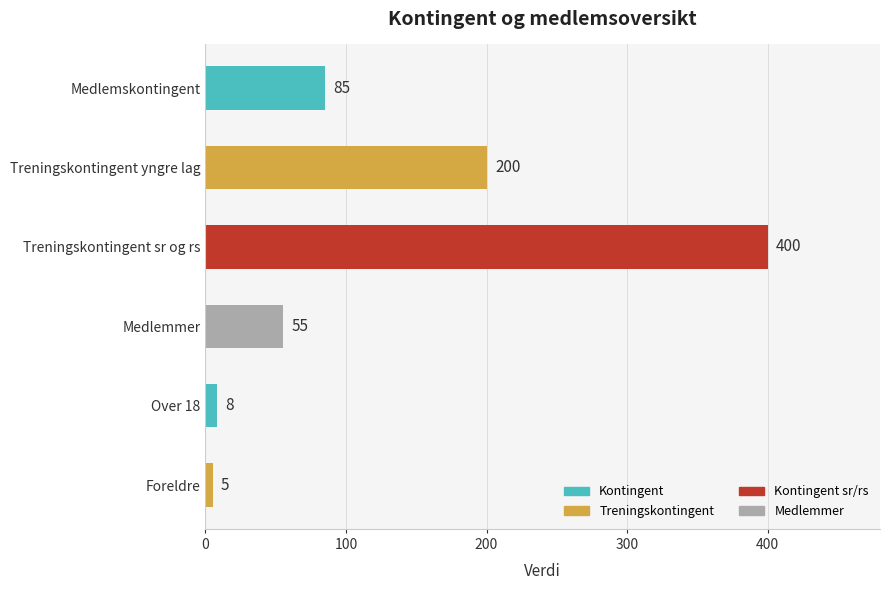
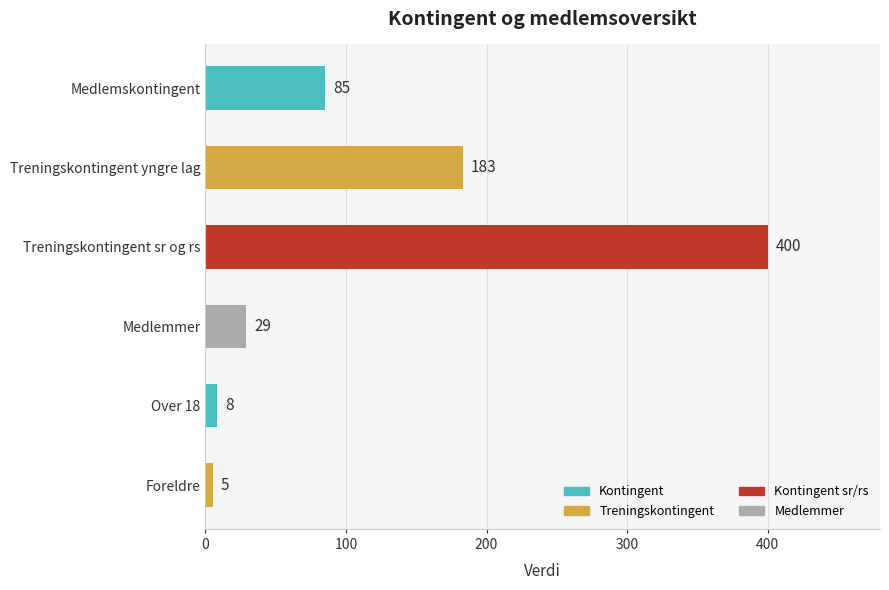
  {
    "Medlemskontingent": 85,
-   "Treningskontingent yngre lag": 200,
+   "Treningskontingent yngre lag": 183,
    "Treningskontingent sr og rs": 400,
-   "Medlemmer": 55,
+   "Medlemmer": 29,
    "Over 18": 8,
    "Foreldre": 5
  }
